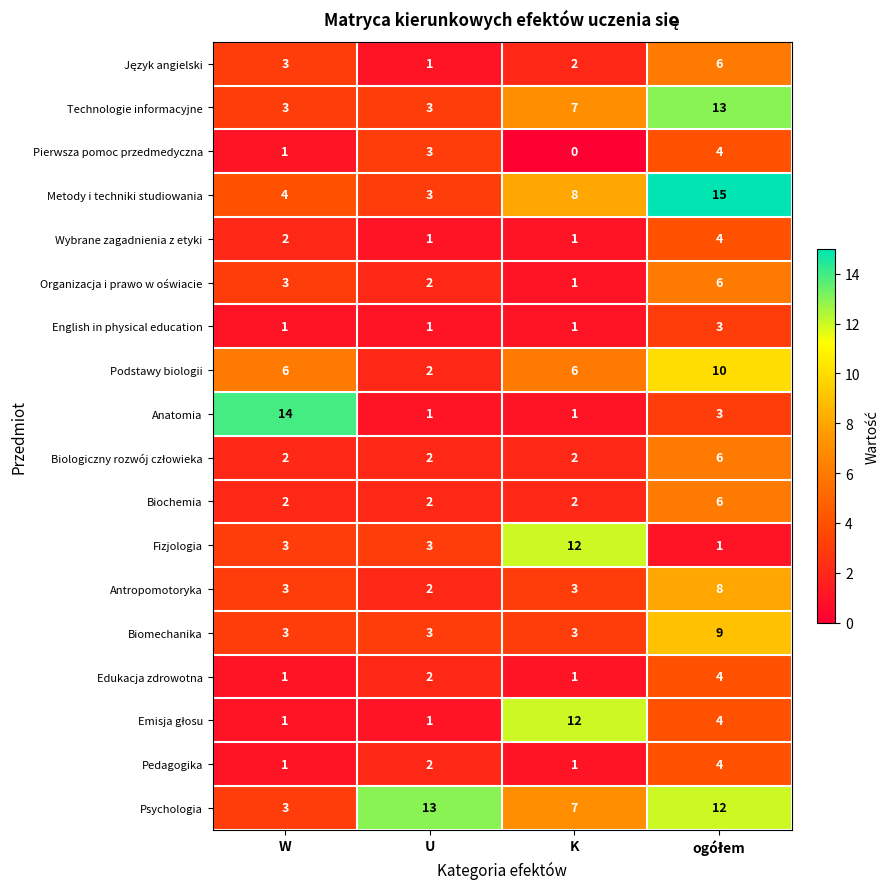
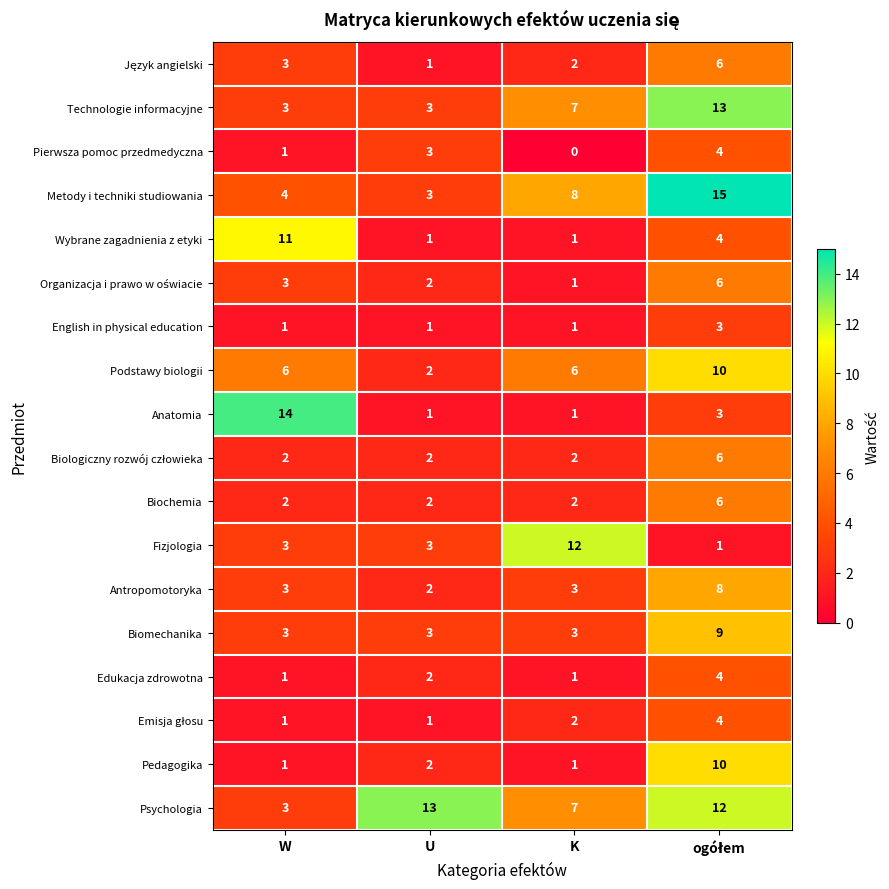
  {
    "Język angielski": {
      "W": 3,
      "U": 1,
      "K": 2,
      "ogółem": 6
    },
    "Technologie informacyjne": {
      "W": 3,
      "U": 3,
      "K": 7,
      "ogółem": 13
    },
    "Pierwsza pomoc przedmedyczna": {
      "W": 1,
      "U": 3,
      "K": 0,
      "ogółem": 4
    },
    "Metody i techniki studiowania": {
      "W": 4,
      "U": 3,
      "K": 8,
      "ogółem": 15
    },
    "Wybrane zagadnienia z etyki": {
-     "W": 2,
+     "W": 11,
      "U": 1,
      "K": 1,
      "ogółem": 4
    },
    "Organizacja i prawo w oświacie": {
      "W": 3,
      "U": 2,
      "K": 1,
      "ogółem": 6
    },
    "English in physical education": {
      "W": 1,
      "U": 1,
      "K": 1,
      "ogółem": 3
    },
    "Podstawy biologii": {
      "W": 6,
      "U": 2,
      "K": 6,
      "ogółem": 10
    },
    "Anatomia": {
      "W": 14,
      "U": 1,
      "K": 1,
      "ogółem": 3
    },
    "Biologiczny rozwój człowieka": {
      "W": 2,
      "U": 2,
      "K": 2,
      "ogółem": 6
    },
    "Biochemia": {
      "W": 2,
      "U": 2,
      "K": 2,
      "ogółem": 6
    },
    "Fizjologia": {
      "W": 3,
      "U": 3,
      "K": 12,
      "ogółem": 1
    },
    "Antropomotoryka": {
      "W": 3,
      "U": 2,
      "K": 3,
      "ogółem": 8
    },
    "Biomechanika": {
      "W": 3,
      "U": 3,
      "K": 3,
      "ogółem": 9
    },
    "Edukacja zdrowotna": {
      "W": 1,
      "U": 2,
      "K": 1,
      "ogółem": 4
    },
    "Emisja głosu": {
      "W": 1,
      "U": 1,
-     "K": 12,
+     "K": 2,
      "ogółem": 4
    },
    "Pedagogika": {
      "W": 1,
      "U": 2,
      "K": 1,
-     "ogółem": 4
+     "ogółem": 10
    },
    "Psychologia": {
      "W": 3,
      "U": 13,
      "K": 7,
      "ogółem": 12
    }
  }
